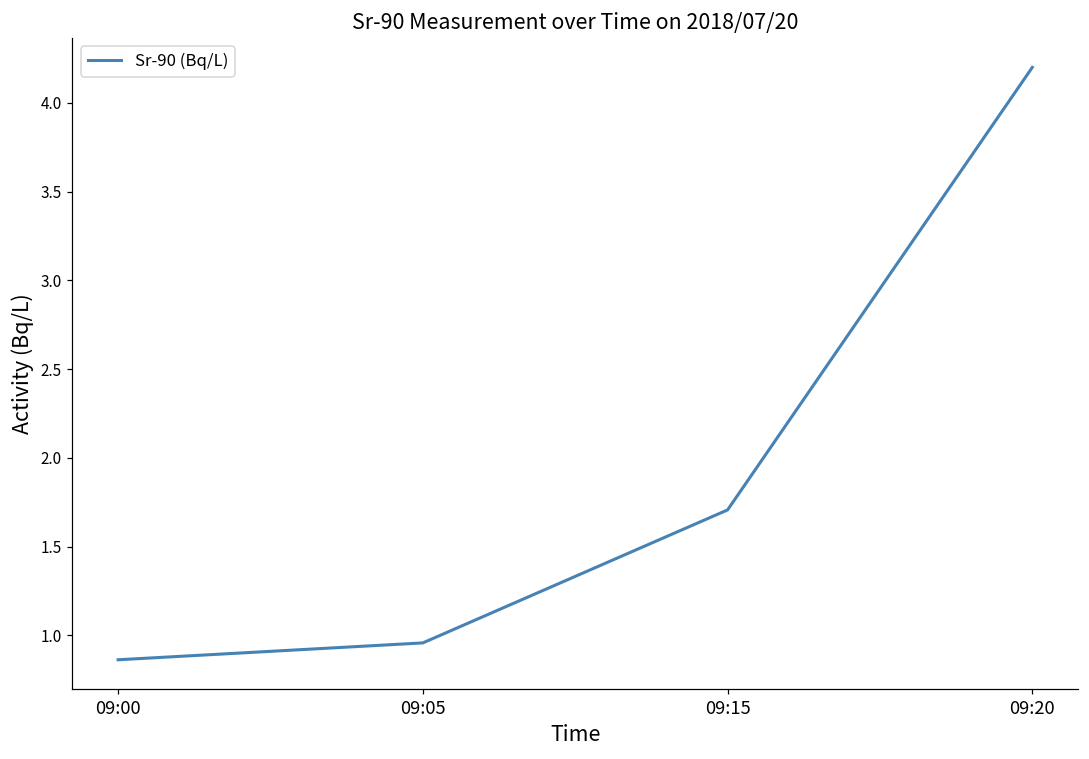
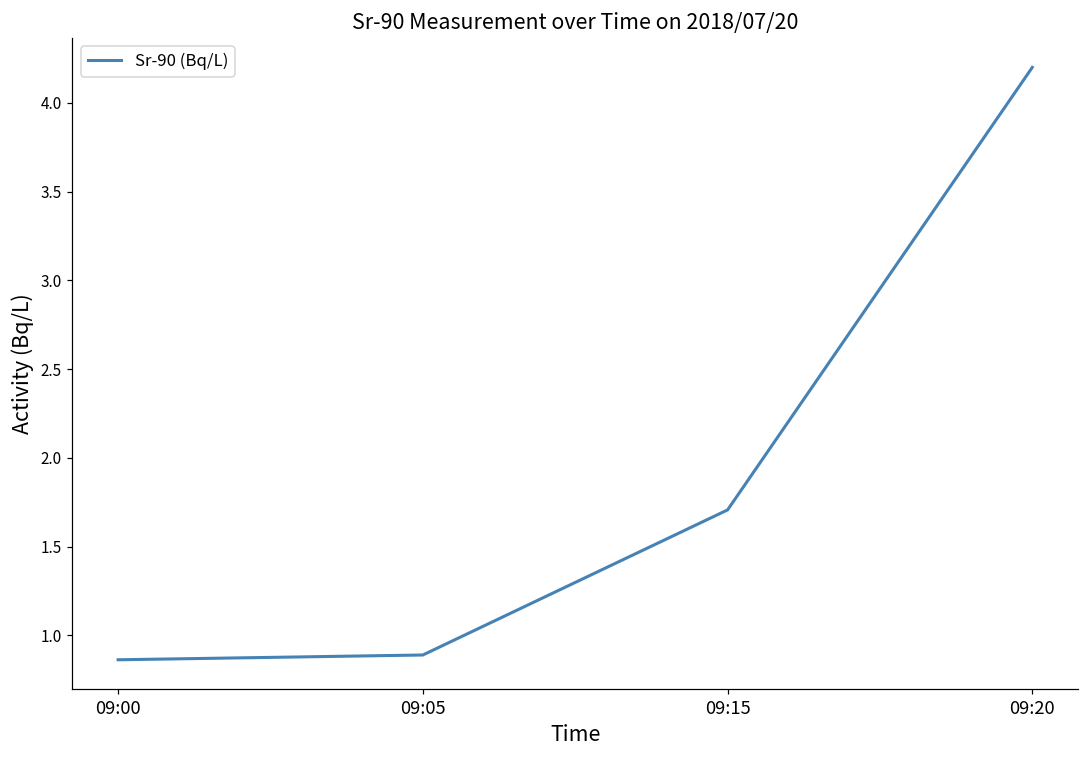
  {
    "09:00": 0.86,
-   "09:05": 0.96,
+   "09:05": 0.89,
    "09:15": 1.71,
    "09:20": 4.20
  }
